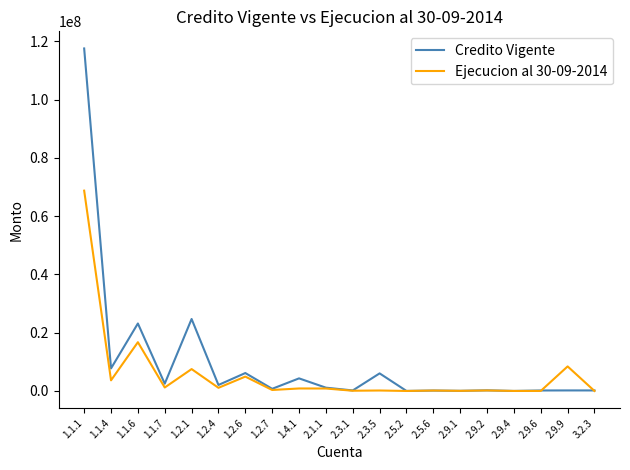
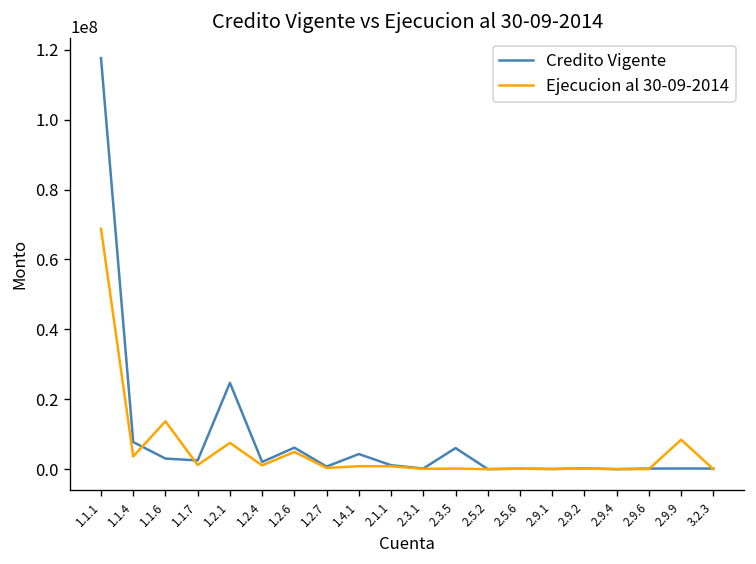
  {
    "Credito Vigente": {
      "1.1.1": 118000000,
      "1.1.4": 8000000,
-     "1.1.6": 23000000,
+     "1.1.6": 3000000,
      "1.1.7": 3000000,
      "1.2.1": 25000000,
      "1.2.4": 2000000,
      "1.2.6": 6000000,
      "1.4.1": 4000000,
      "2.3.5": 6000000,
      "2.9.9": 0
    },
    "Ejecucion al 30-09-2014": {
      "1.1.1": 69000000,
      "1.1.4": 4000000,
-     "1.1.6": 17000000,
+     "1.1.6": 14000000,
      "1.1.7": 1000000,
      "1.2.1": 8000000,
      "1.2.4": 1000000,
      "1.2.6": 5000000,
      "1.4.1": 1000000,
      "2.3.5": 0,
      "2.9.9": 8000000
    }
  }
